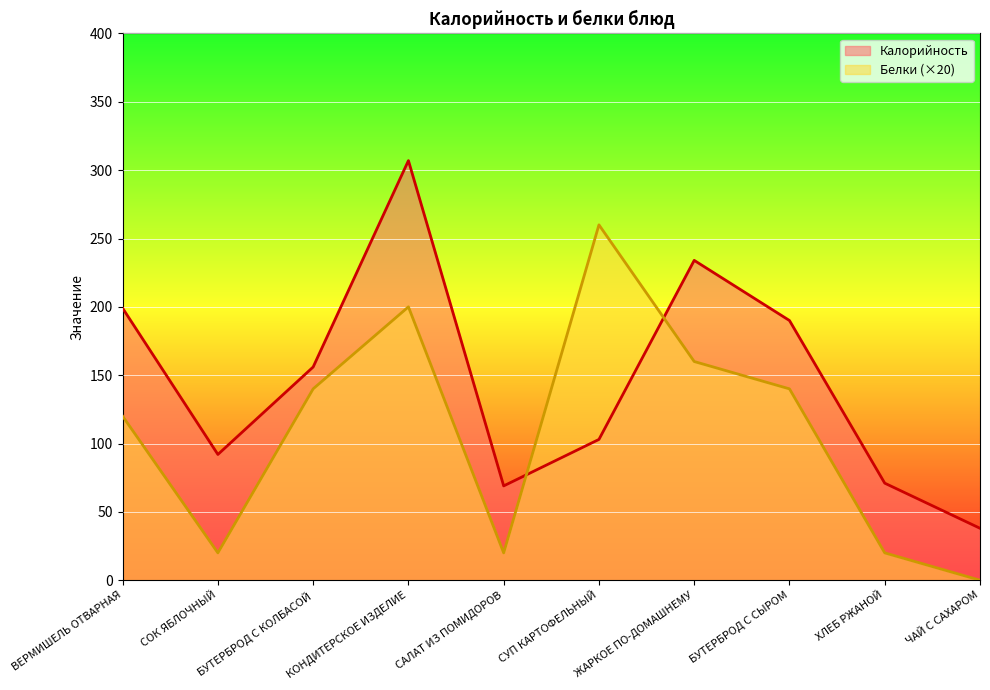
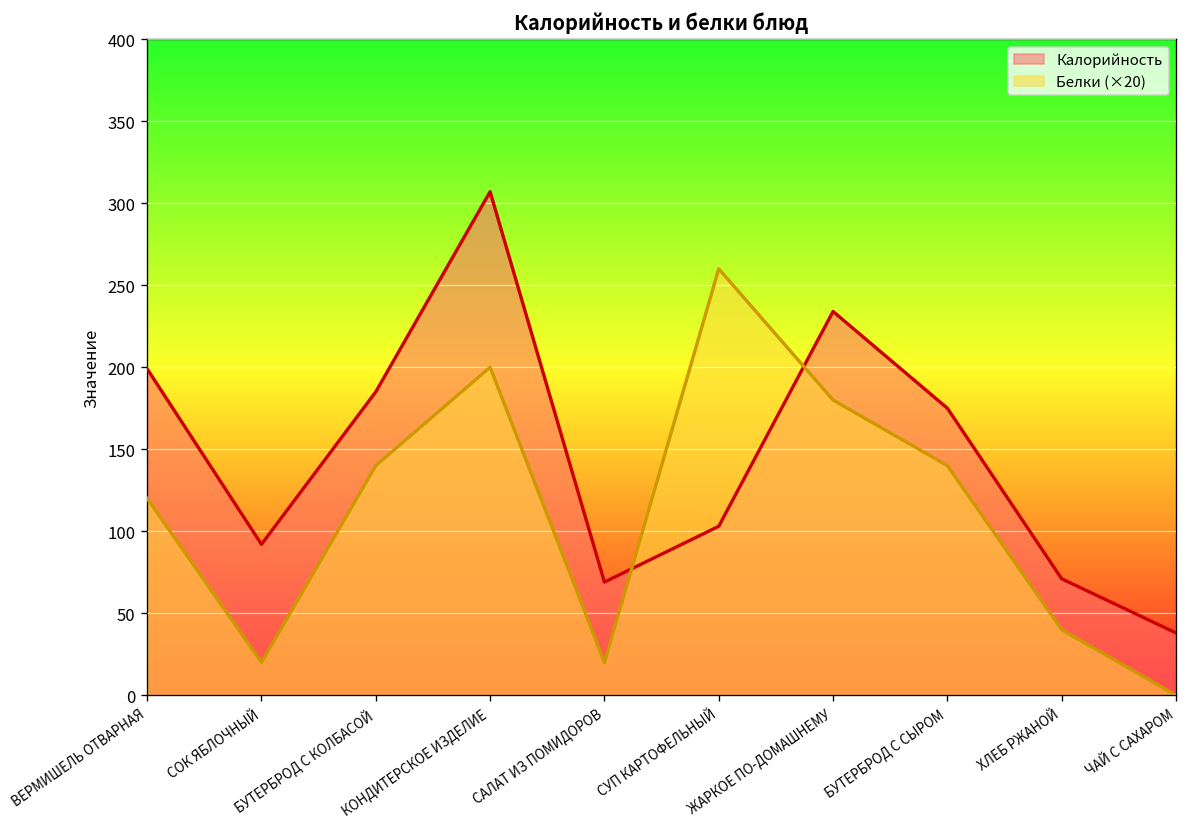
  {
    "Калорийность": {
      "ВЕРМИШЕЛЬ ОТВАРНАЯ": 199,
      "СОК ЯБЛОЧНЫЙ": 92,
-     "БУТЕРБРОД С КОЛБАСОЙ": 156,
+     "БУТЕРБРОД С КОЛБАСОЙ": 185,
      "КОНДИТЕРСКОЕ ИЗДЕЛИЕ": 307,
      "САЛАТ ИЗ ПОМИДОРОВ": 69,
      "СУП КАРТОФЕЛЬНЫЙ": 103,
      "ЖАРКОЕ ПО-ДОМАШНЕМУ": 234,
-     "БУТЕРБРОД С СЫРОМ": 190,
+     "БУТЕРБРОД С СЫРОМ": 175,
      "ХЛЕБ РЖАНОЙ": 71,
      "ЧАЙ С САХАРОМ": 38
    },
    "Белки (×20)": {
      "ВЕРМИШЕЛЬ ОТВАРНАЯ": 120,
      "СОК ЯБЛОЧНЫЙ": 20,
      "БУТЕРБРОД С КОЛБАСОЙ": 140,
      "КОНДИТЕРСКОЕ ИЗДЕЛИЕ": 200,
      "САЛАТ ИЗ ПОМИДОРОВ": 20,
      "СУП КАРТОФЕЛЬНЫЙ": 260,
-     "ЖАРКОЕ ПО-ДОМАШНЕМУ": 160,
+     "ЖАРКОЕ ПО-ДОМАШНЕМУ": 180,
      "БУТЕРБРОД С СЫРОМ": 140,
-     "ХЛЕБ РЖАНОЙ": 20,
+     "ХЛЕБ РЖАНОЙ": 40,
      "ЧАЙ С САХАРОМ": 0
    }
  }
